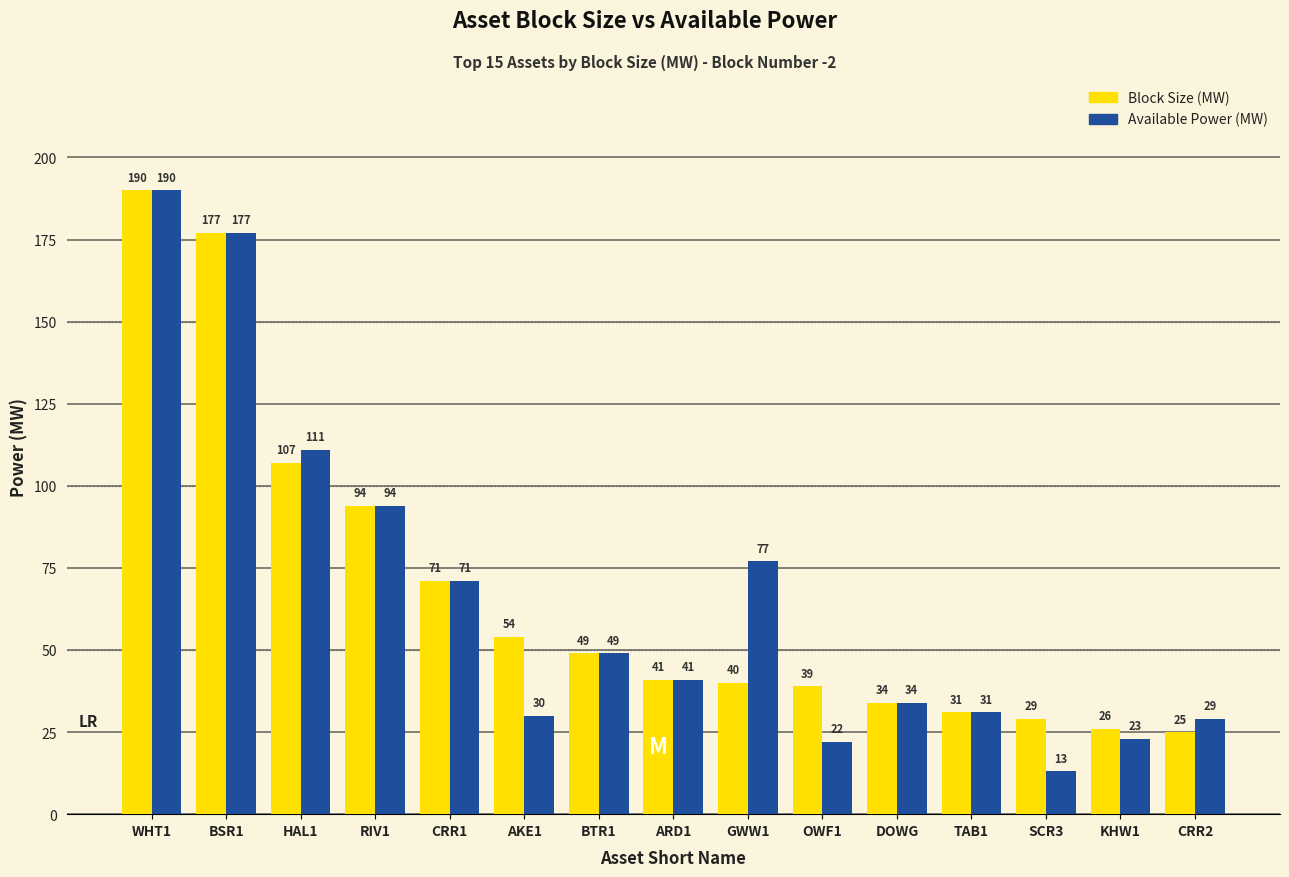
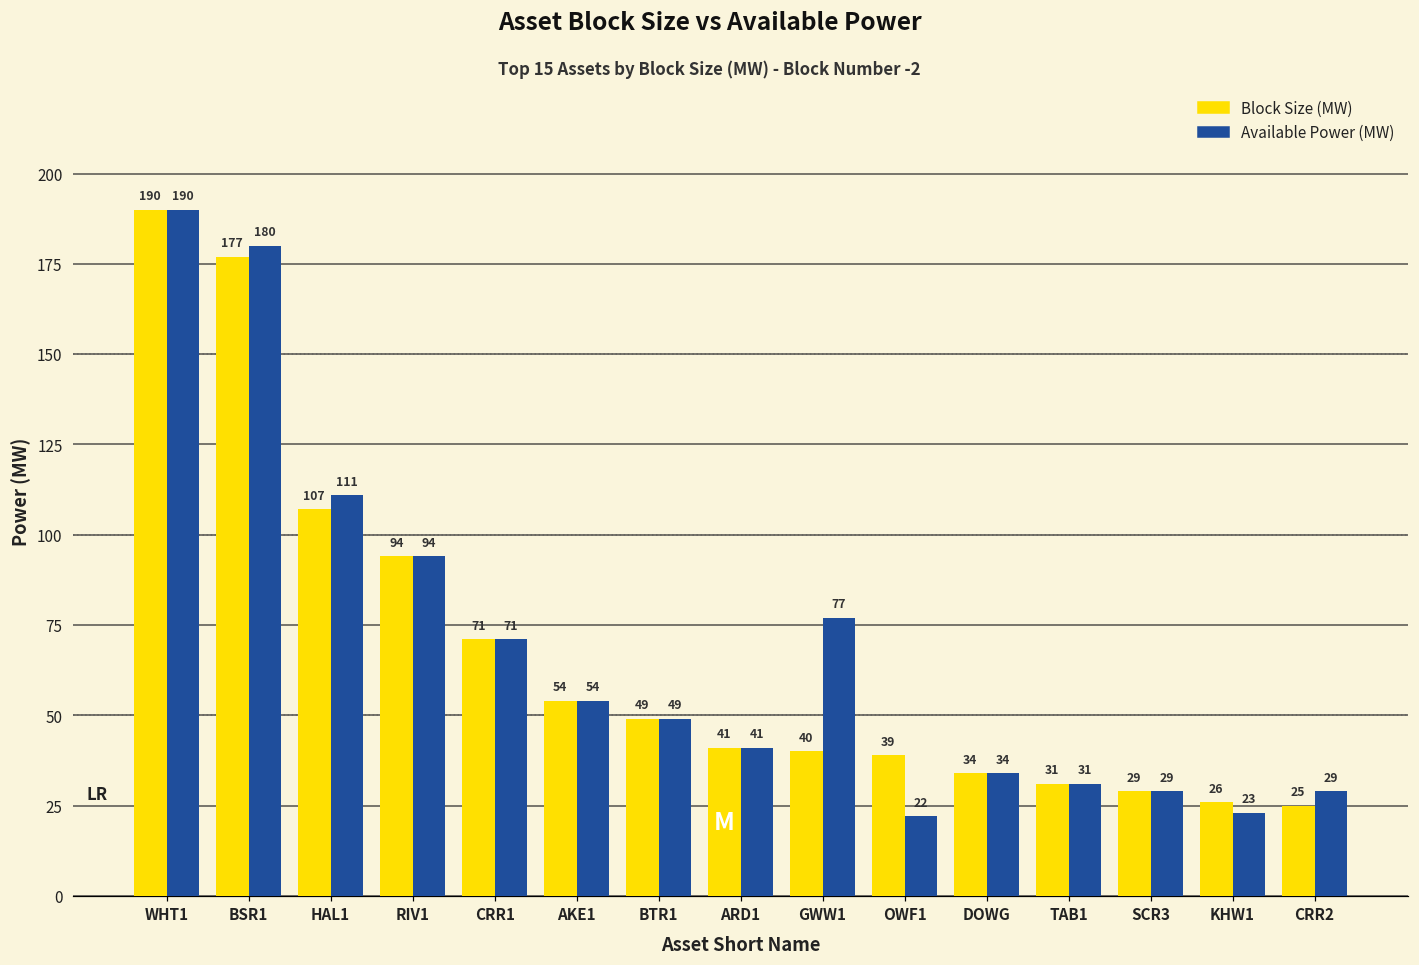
  {
    "Block Size (MW)": {
      "WHT1": 190,
      "BSR1": 177,
      "HAL1": 107,
      "RIV1": 94,
      "CRR1": 71,
      "AKE1": 54,
      "BTR1": 49,
      "ARD1": 41,
      "GWW1": 40,
      "OWF1": 39,
      "DOWG": 34,
      "TAB1": 31,
      "SCR3": 29,
      "KHW1": 26,
      "CRR2": 25
    },
    "Available Power (MW)": {
      "WHT1": 190,
-     "BSR1": 177,
+     "BSR1": 180,
      "HAL1": 111,
      "RIV1": 94,
      "CRR1": 71,
-     "AKE1": 30,
+     "AKE1": 54,
      "BTR1": 49,
      "ARD1": 41,
      "GWW1": 77,
      "OWF1": 22,
      "DOWG": 34,
      "TAB1": 31,
-     "SCR3": 13,
+     "SCR3": 29,
      "KHW1": 23,
      "CRR2": 29
    }
  }
